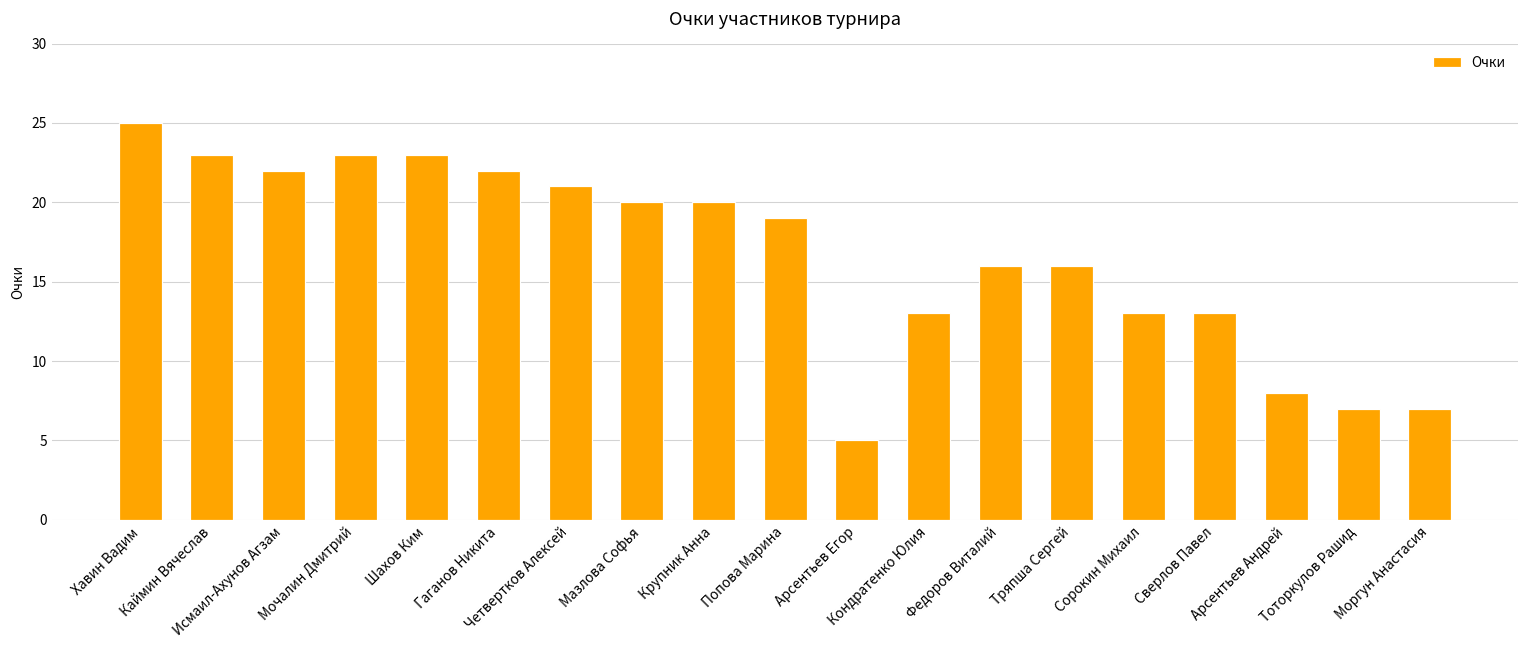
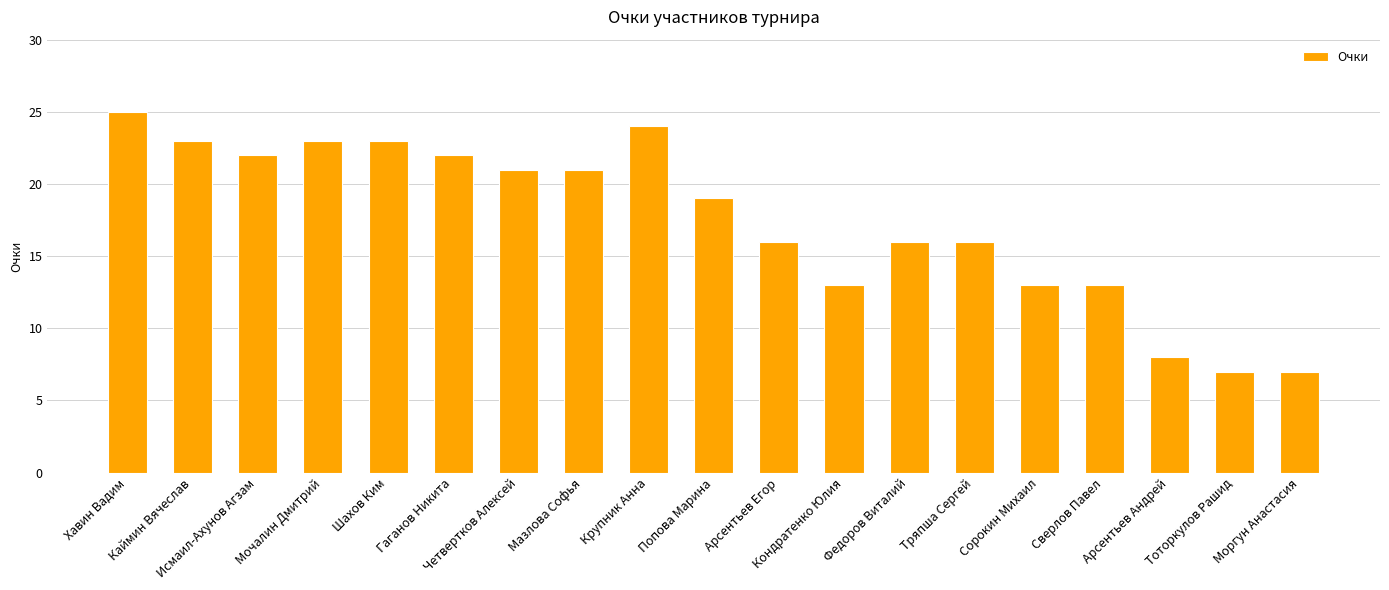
  {
    "Хавин Вадим": 25,
    "Каймин Вячеслав": 23,
    "Исмаил-Ахунов Агзам": 22,
    "Мочалин Дмитрий": 23,
    "Шахов Ким": 23,
    "Гаганов Никита": 22,
    "Четвертков Алексей": 21,
-   "Мазлова Софья": 20,
-   "Крупник Анна": 20,
+   "Мазлова Софья": 21,
+   "Крупник Анна": 24,
    "Попова Марина": 19,
-   "Арсентьев Егор": 5,
+   "Арсентьев Егор": 16,
    "Кондратенко Юлия": 13,
    "Федоров Виталий": 16,
    "Тряпша Сергей": 16,
    "Сорокин Михаил": 13,
    "Сверлов Павел": 13,
    "Арсентьев Андрей": 8,
    "Тоторкулов Рашид": 7,
    "Моргун Анастасия": 7
  }
